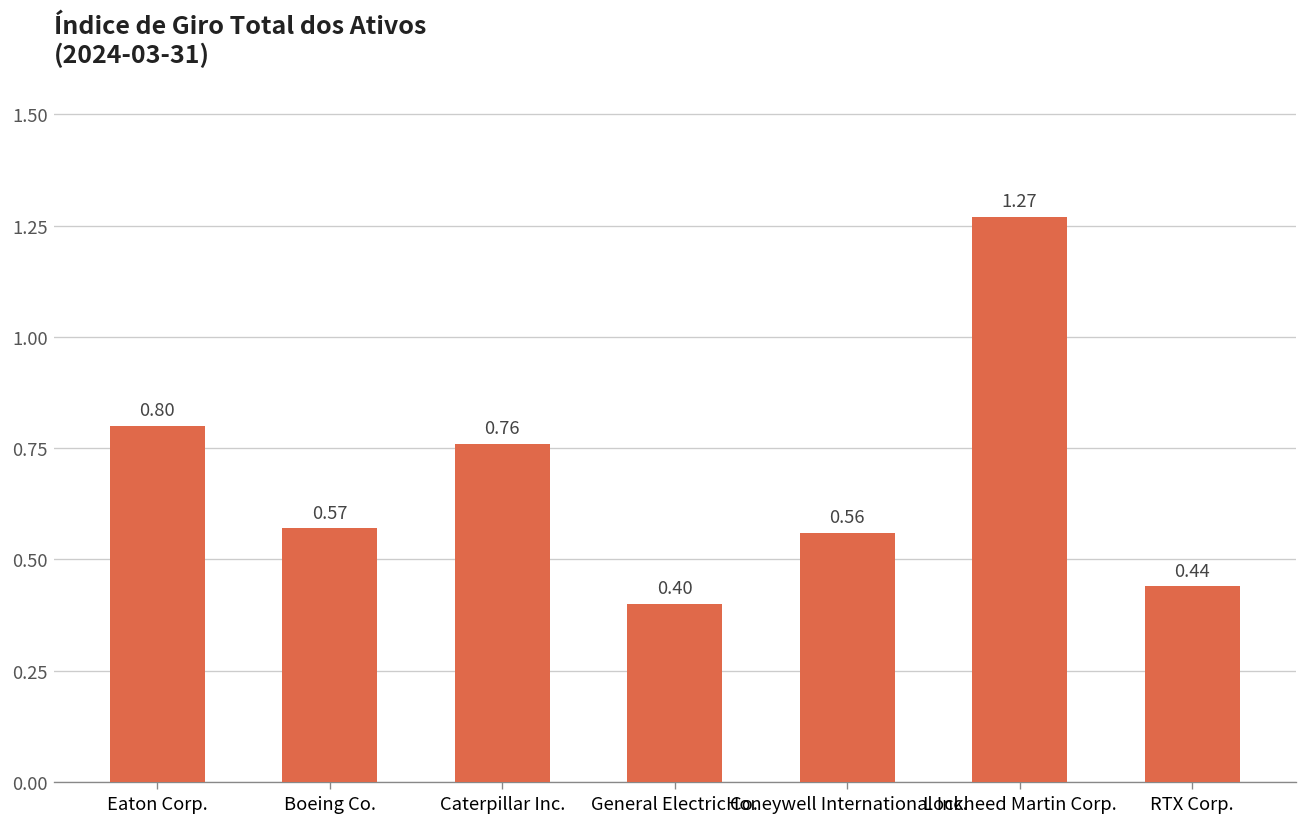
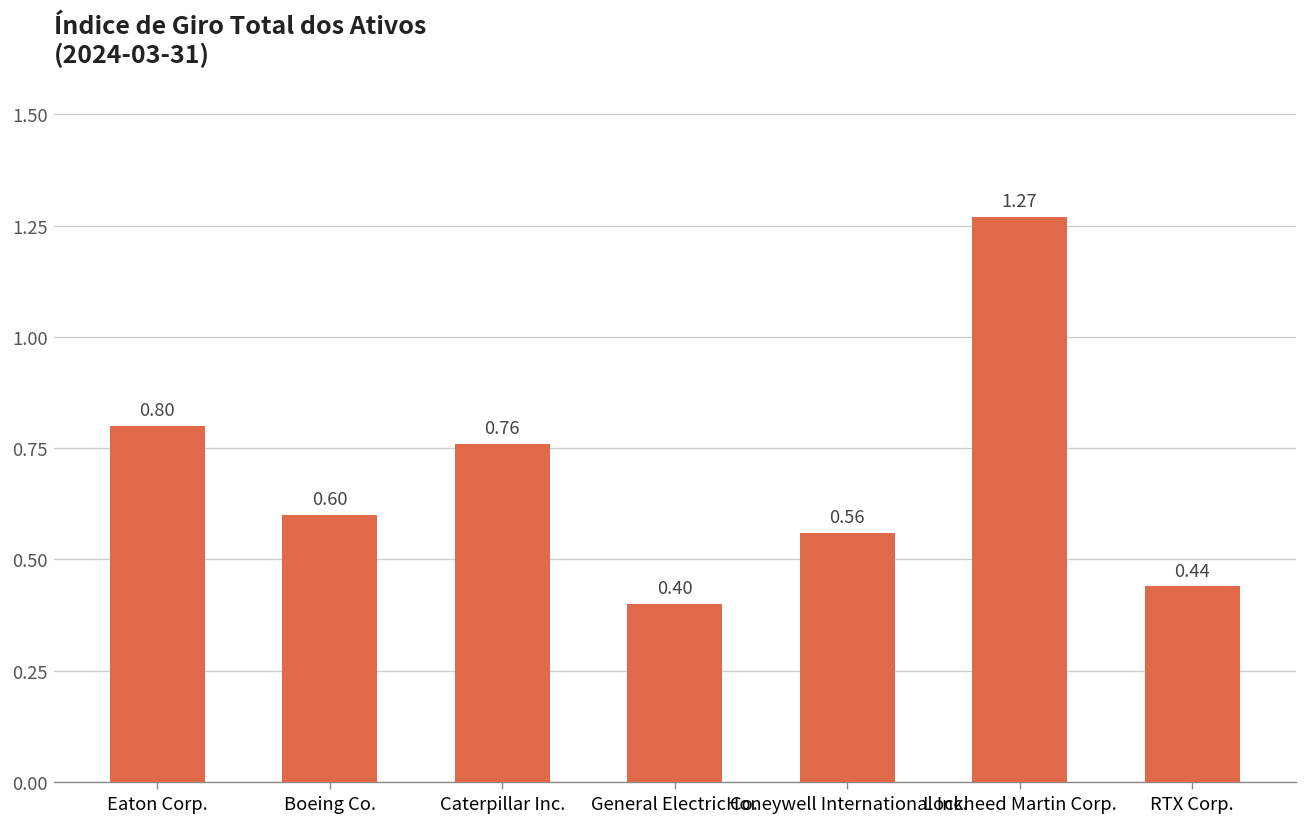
  {
    "Eaton Corp.": 0.80,
-   "Boeing Co.": 0.57,
+   "Boeing Co.": 0.60,
    "Caterpillar Inc.": 0.76,
    "RTX Corp.": 0.44
  }
